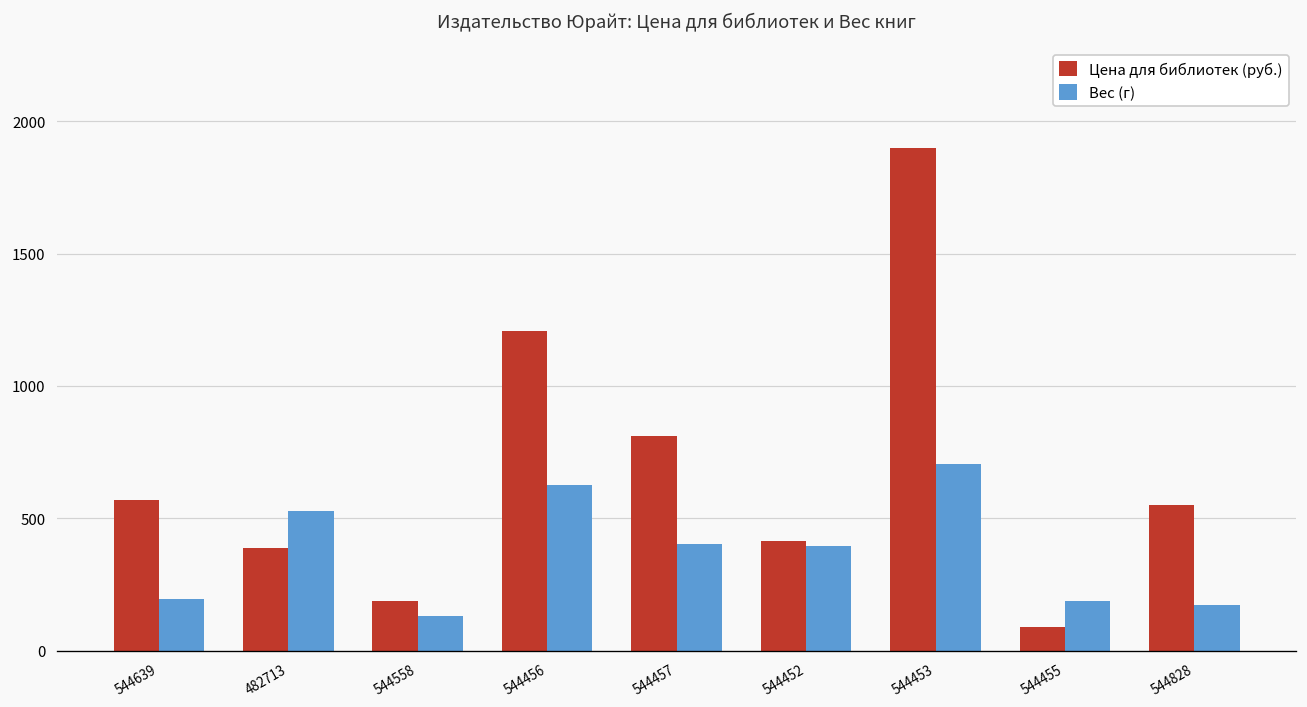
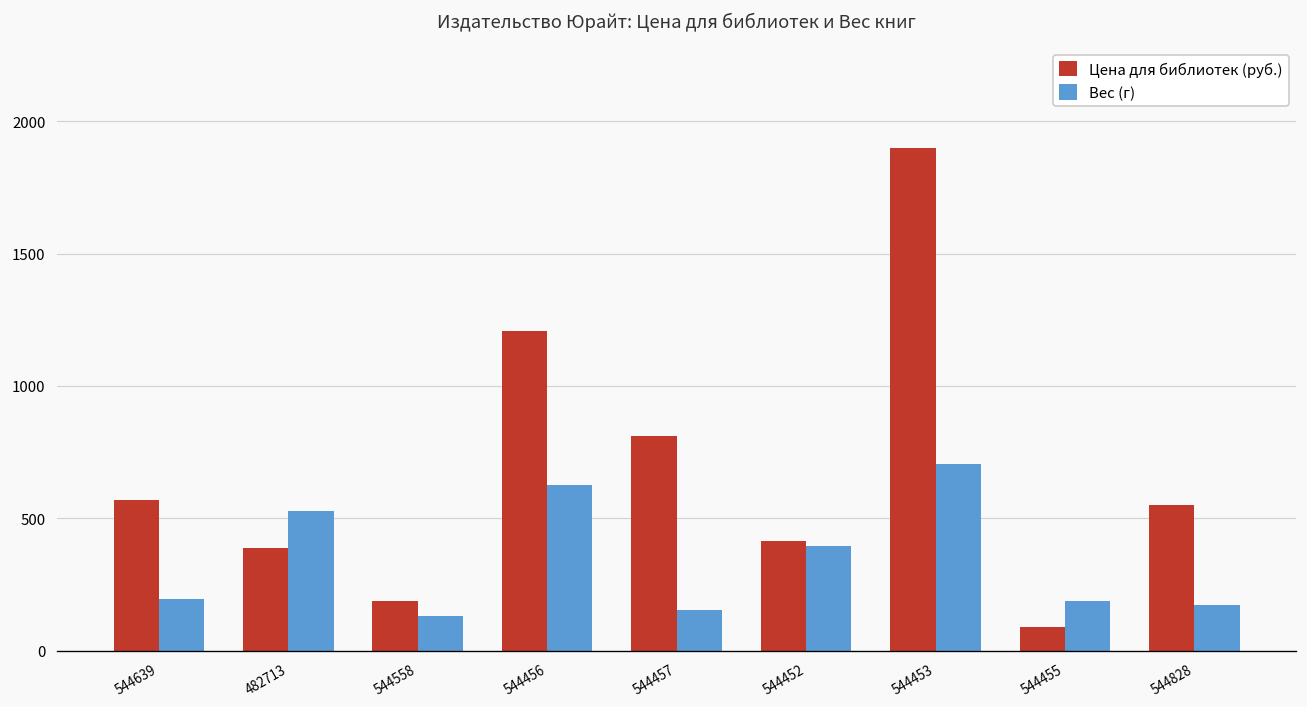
  {
    "Цена для библиотек (руб.)": {
      "544639": 570,
      "482713": 390,
      "544558": 190,
      "544456": 1210,
      "544457": 810,
      "544452": 410,
      "544453": 1900,
      "544455": 90,
      "544828": 550
    },
    "Вес (г)": {
      "544639": 200,
      "482713": 530,
      "544558": 130,
      "544456": 630,
-     "544457": 400,
+     "544457": 160,
      "544452": 390,
      "544453": 710,
      "544455": 190,
      "544828": 170
    }
  }
